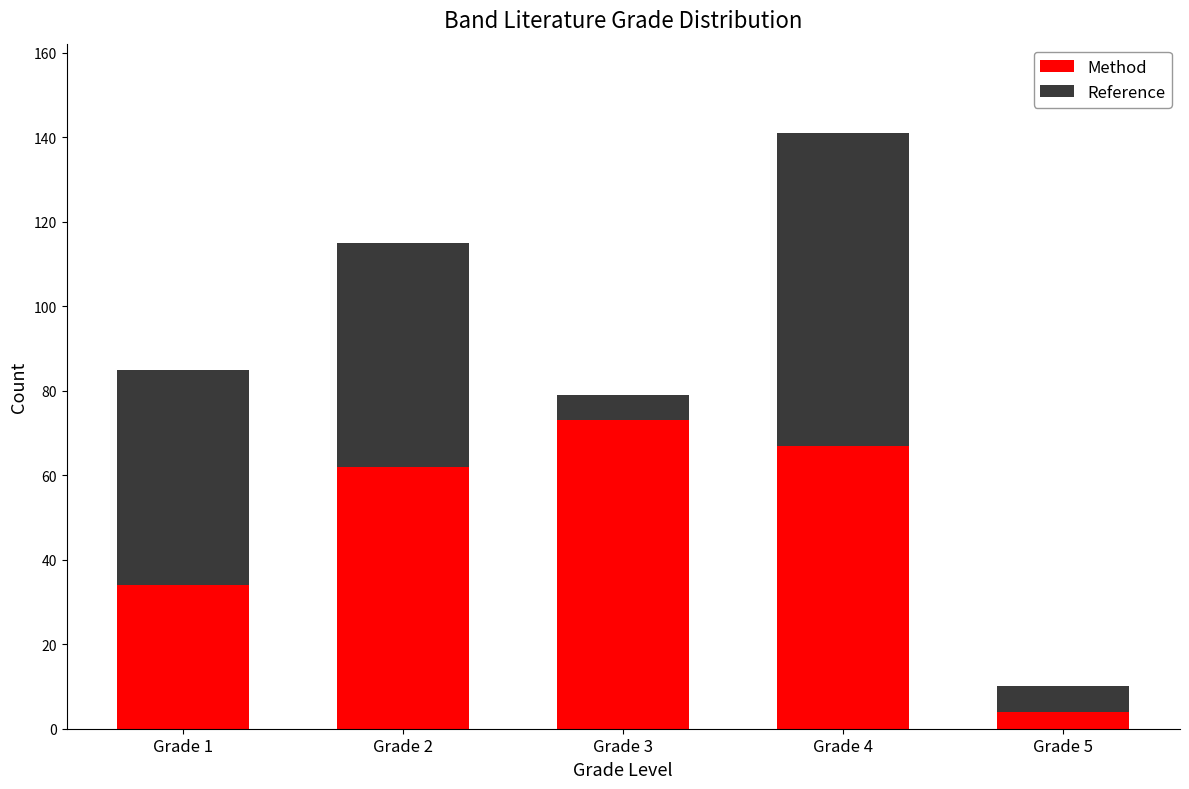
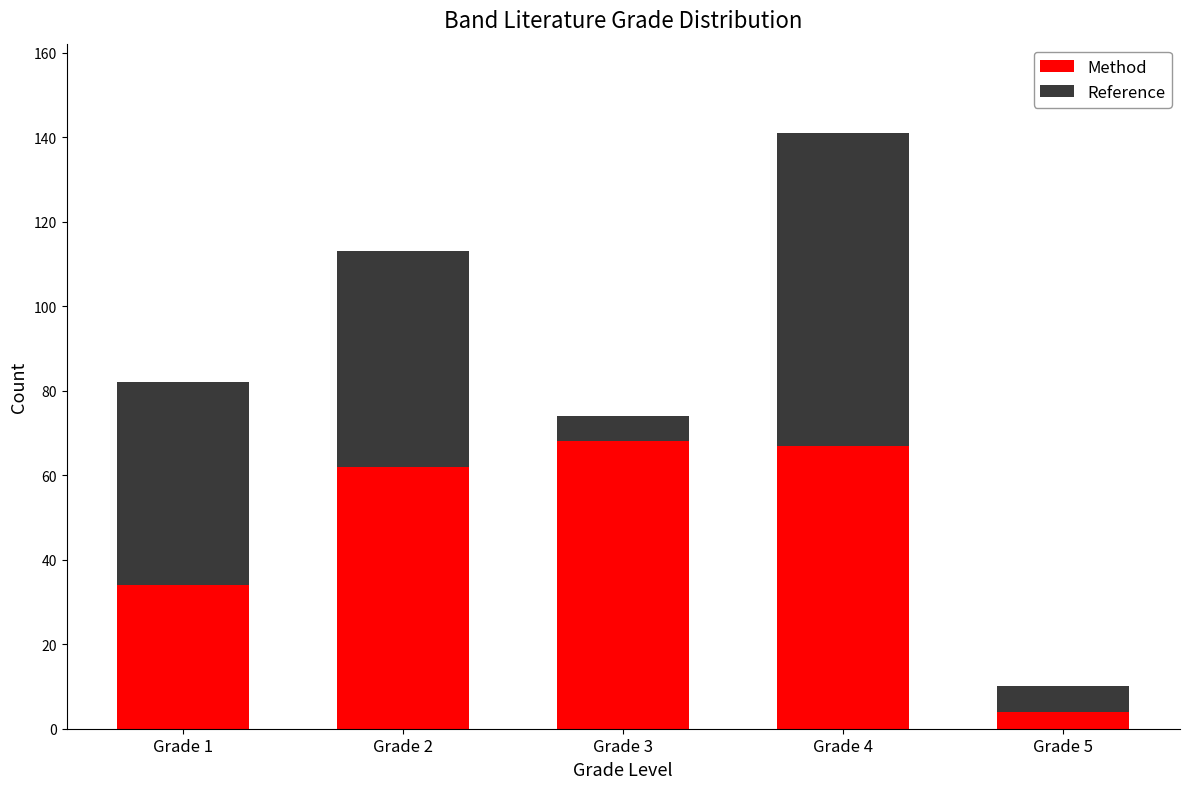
  {
    "Method": {
      "Grade 1": 34,
      "Grade 2": 62,
-     "Grade 3": 73,
+     "Grade 3": 68,
      "Grade 4": 67,
      "Grade 5": 4
    },
    "Reference": {
-     "Grade 1": 51,
-     "Grade 2": 53,
+     "Grade 1": 48,
+     "Grade 2": 51,
      "Grade 3": 6,
      "Grade 4": 74,
      "Grade 5": 6
    }
  }
